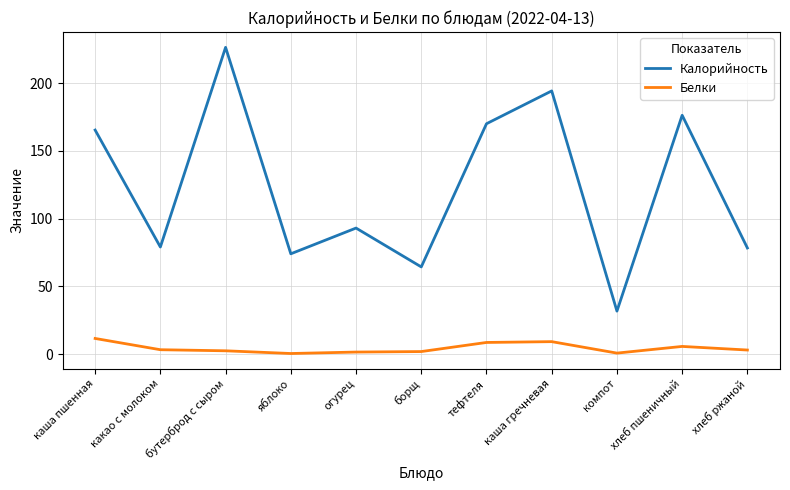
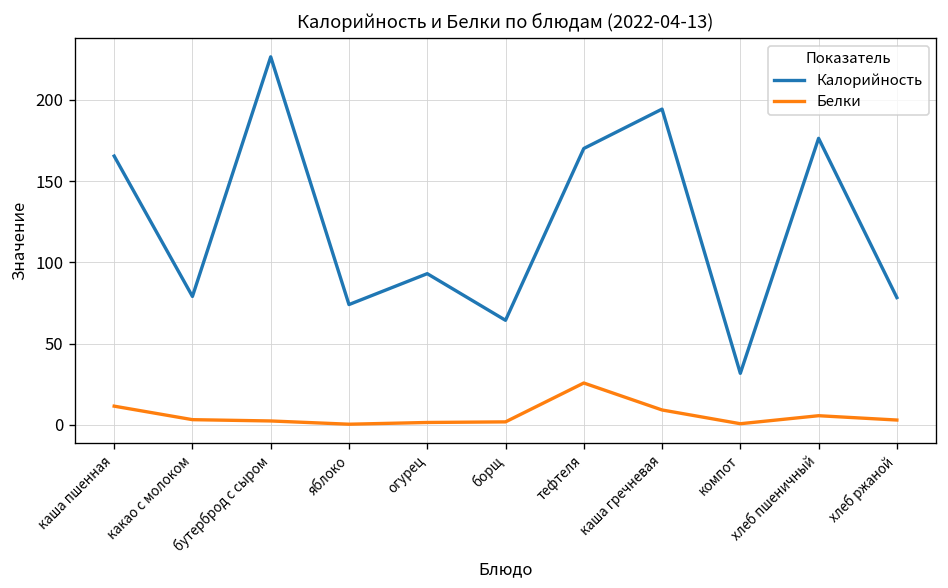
  {
    "Калорийность": {
      "каша пшенная": 165,
      "какао с молоком": 79,
      "бутерброд с сыром": 226,
      "яблоко": 74,
      "огурец": 93,
      "борщ": 64,
      "тефтеля": 170,
      "каша гречневая": 194,
      "компот": 32,
      "хлеб пшеничный": 176,
      "хлеб ржаной": 78
    },
    "Белки": {
      "каша пшенная": 12,
      "какао с молоком": 3,
      "бутерброд с сыром": 2,
      "яблоко": 0,
      "огурец": 1,
      "борщ": 2,
-     "тефтеля": 9,
+     "тефтеля": 26,
      "каша гречневая": 9,
      "компот": 1,
      "хлеб пшеничный": 6,
      "хлеб ржаной": 3
    }
  }
